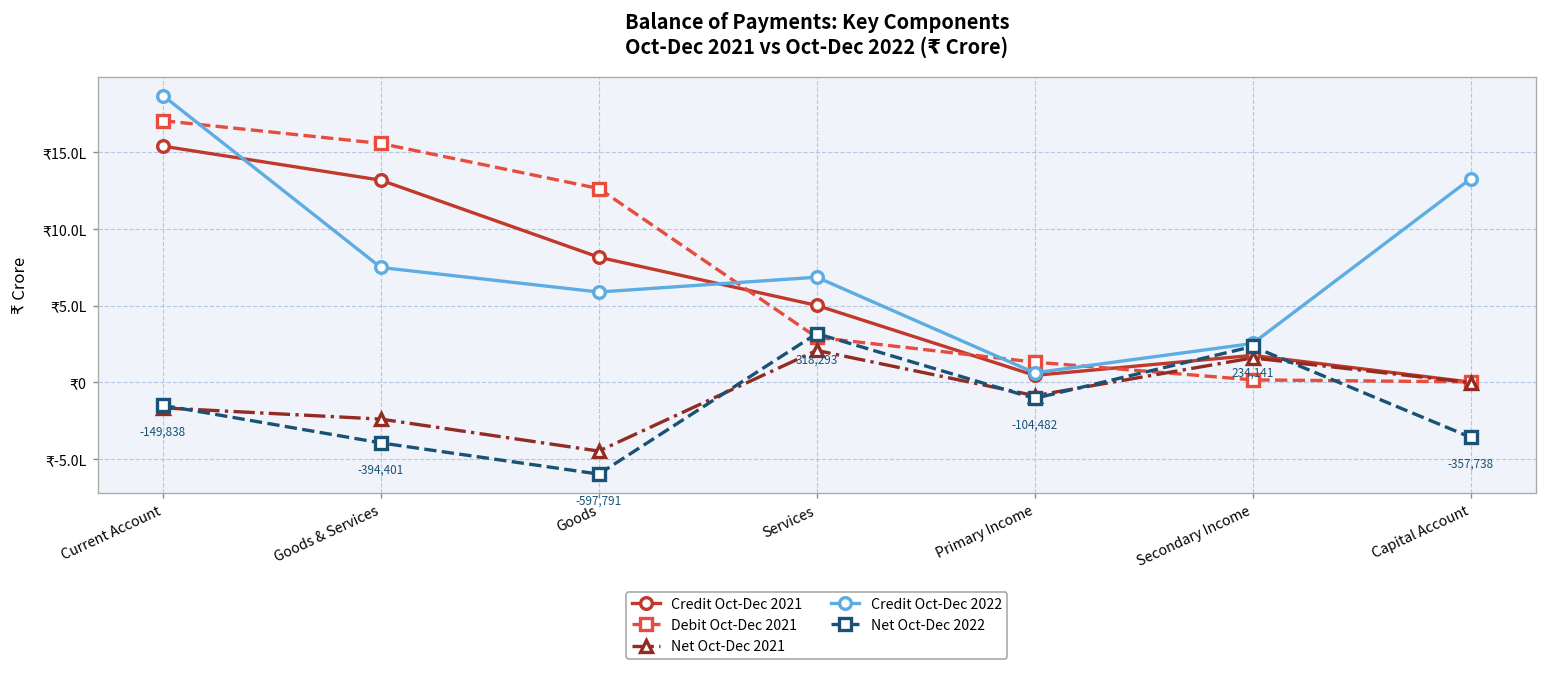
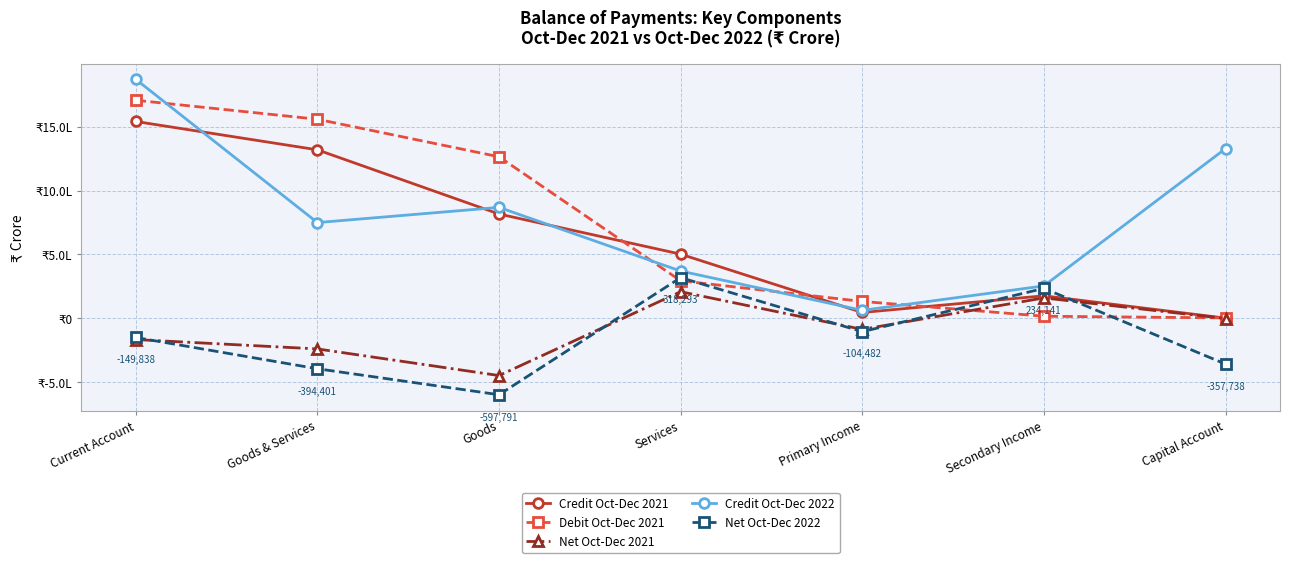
  {
    "Credit Oct-Dec 2022": {
      "Current Account": "₹18.7L",
      "Goods & Services": "₹7.5L",
-     "Goods": "₹5.9L",
-     "Services": "₹6.9L",
+     "Goods": "₹8.7L",
+     "Services": "₹3.7L",
      "Capital Account": "₹13.3L"
    },
    "Net Oct-Dec 2022": {
      "Goods & Services": "-394,401",
      "Goods": "-597,791",
      "Services": "318,293",
      "Capital Account": "-357,738"
    }
  }
